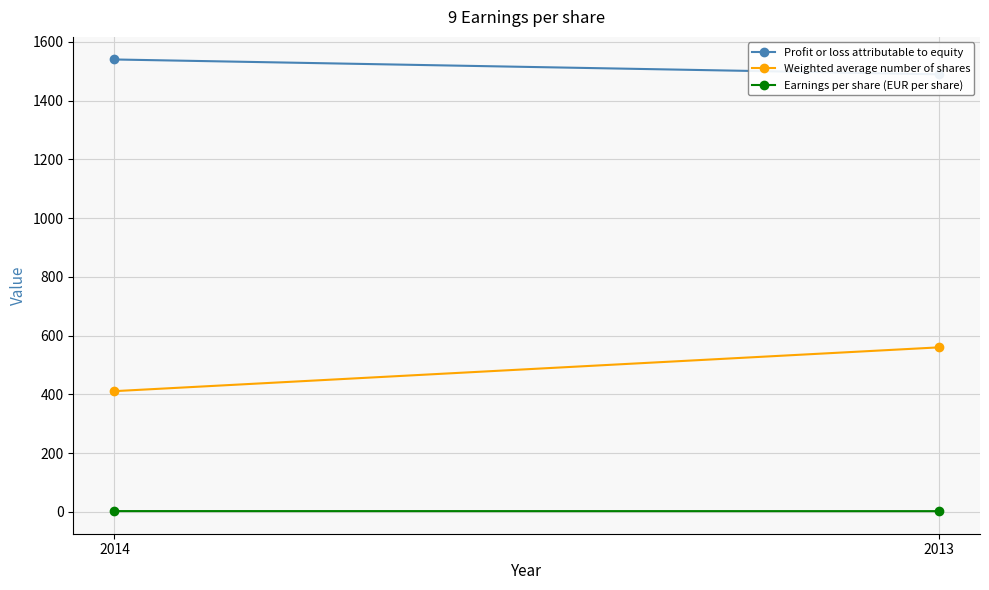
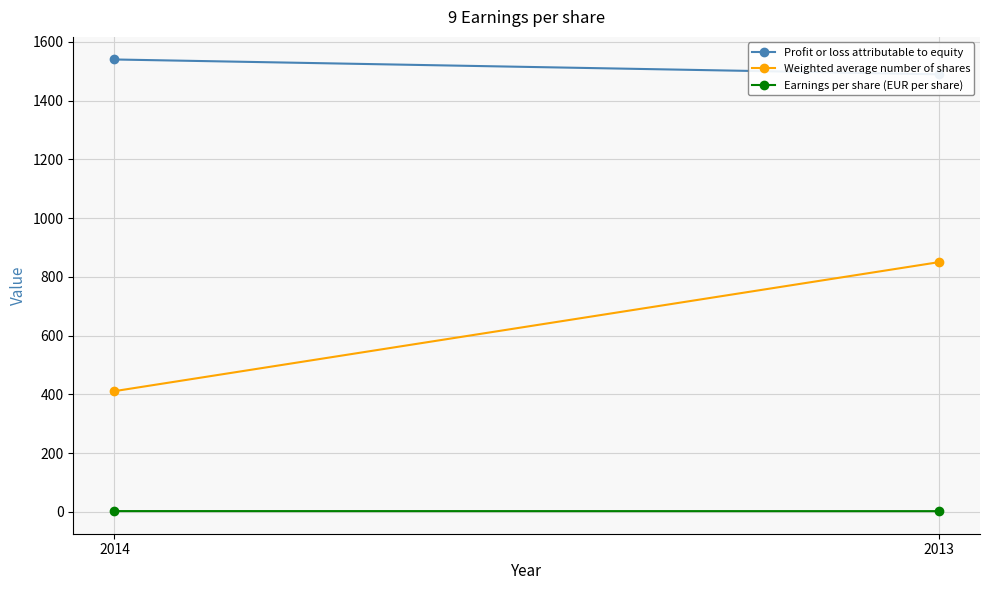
  {
    "Profit or loss attributable to equity": {
      "2014": 1540
    },
    "Weighted average number of shares": {
      "2014": 410,
-     "2013": 560
+     "2013": 850
    },
    "Earnings per share (EUR per share)": {
      "2014": 0,
      "2013": 0
    }
  }
